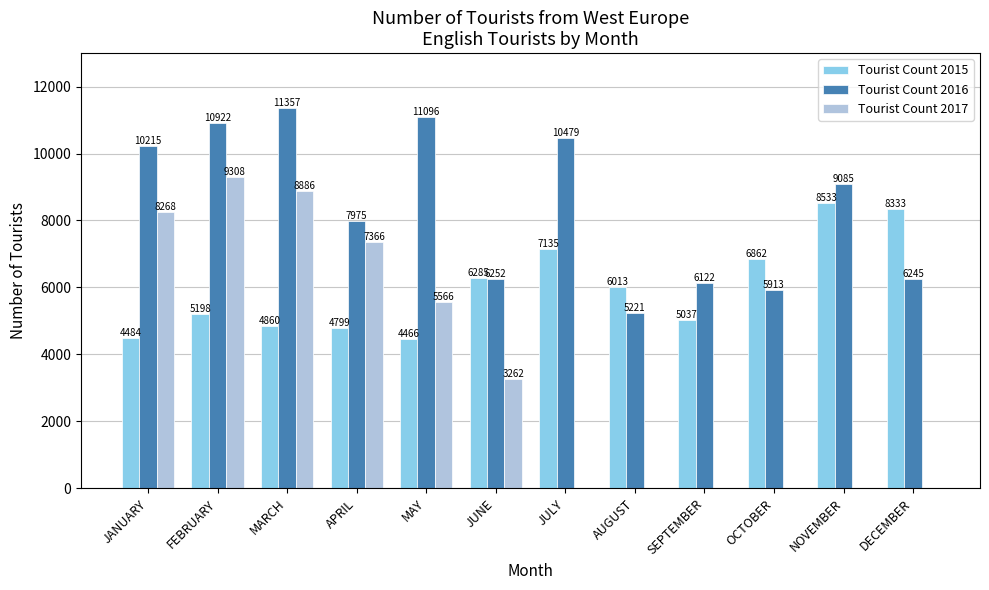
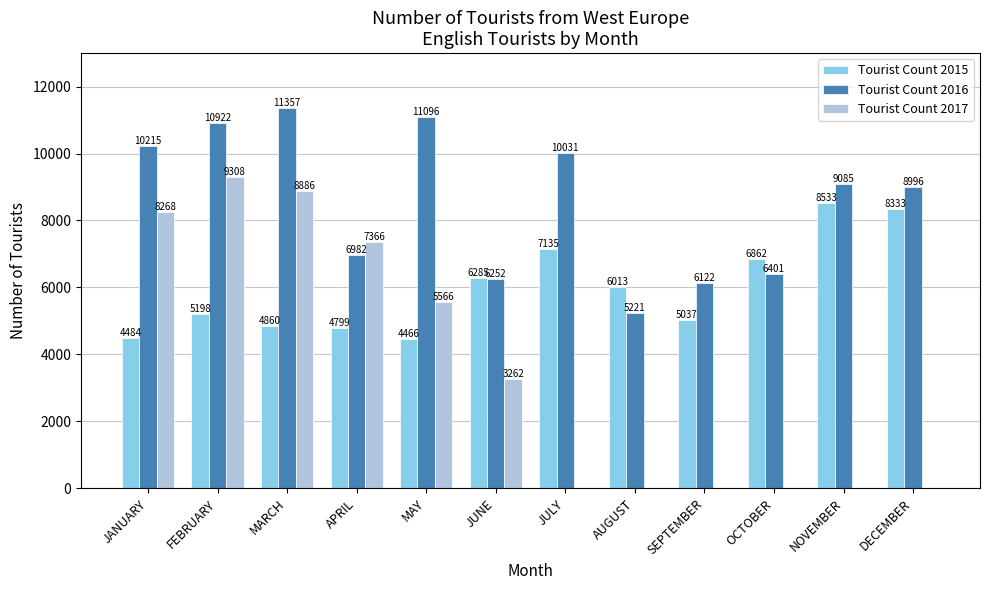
  {
    "Tourist Count 2016": {
      "JANUARY": 10215,
      "FEBRUARY": 10922,
      "MARCH": 11357,
-     "APRIL": 7975,
+     "APRIL": 6982,
      "MAY": 11096,
-     "JULY": 10479,
+     "JULY": 10031,
      "AUGUST": 5221,
      "SEPTEMBER": 6122,
-     "OCTOBER": 5913,
+     "OCTOBER": 6401,
      "NOVEMBER": 9085,
-     "DECEMBER": 6245
+     "DECEMBER": 8996
    }
  }
